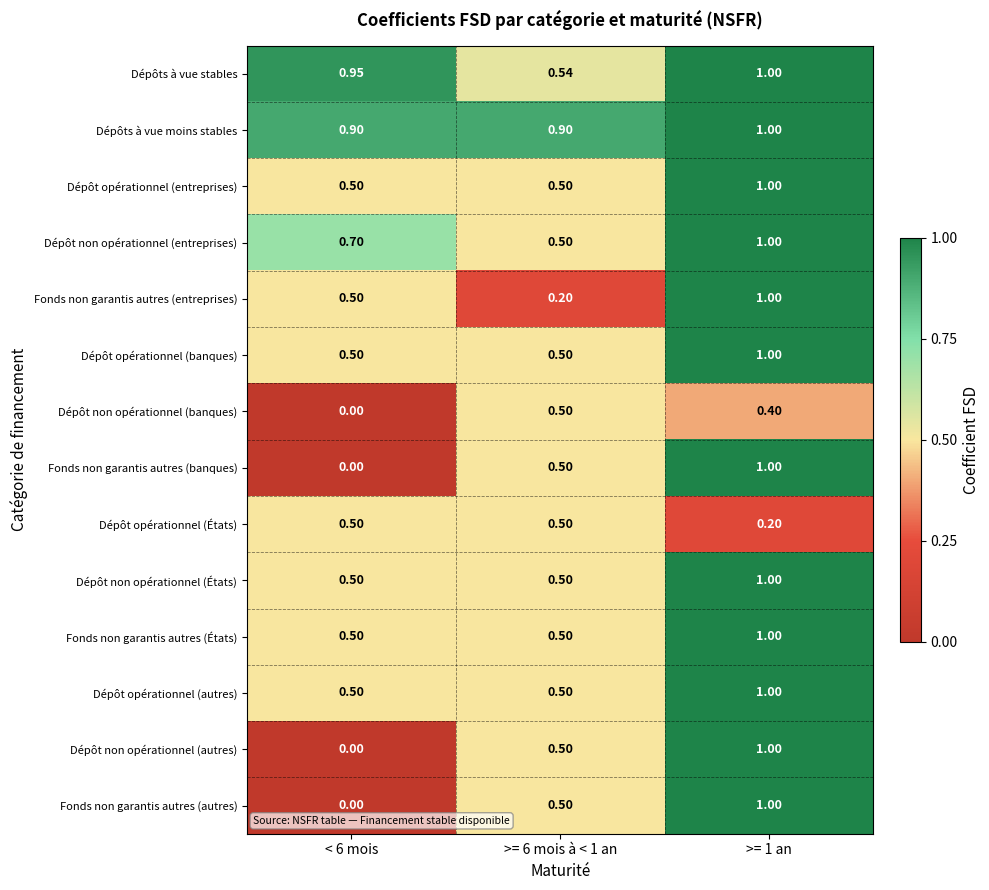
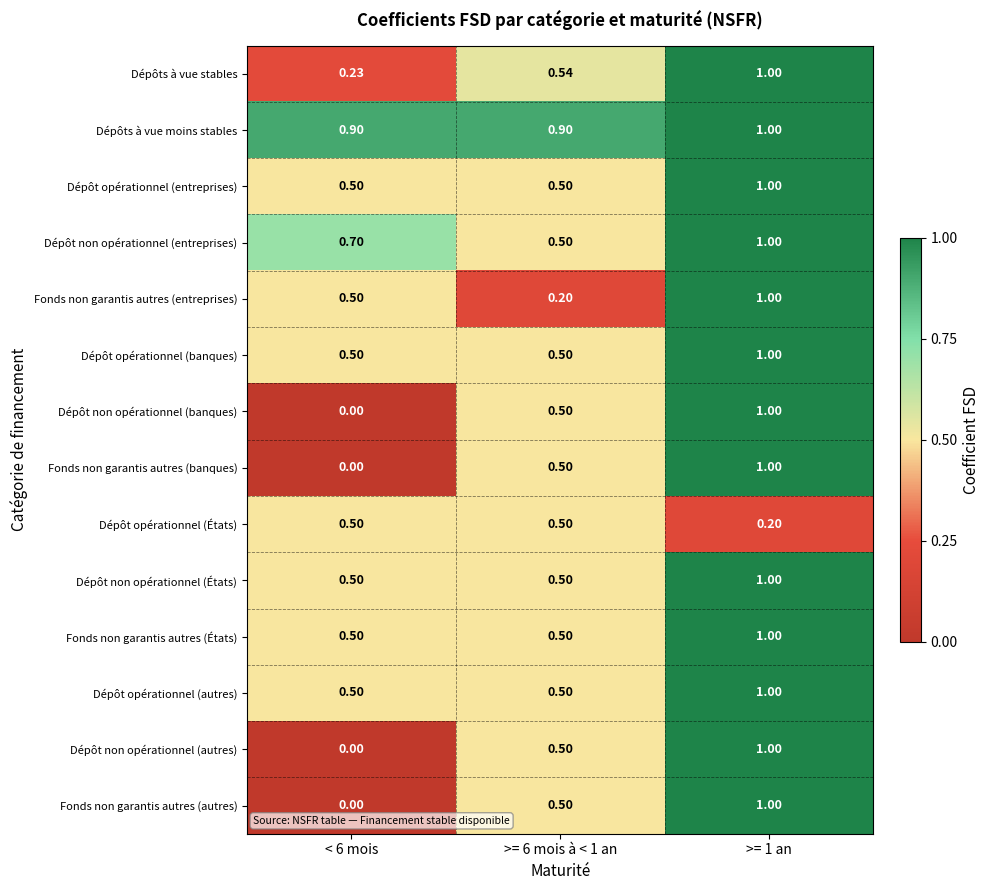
  {
    "Dépôts à vue stables": {
-     "< 6 mois": 0.95,
+     "< 6 mois": 0.23,
      ">= 6 mois à < 1 an": 0.54,
      ">= 1 an": 1.00
    },
    "Dépôts à vue moins stables": {
      "< 6 mois": 0.90,
      ">= 6 mois à < 1 an": 0.90,
      ">= 1 an": 1.00
    },
    "Dépôt opérationnel (entreprises)": {
      "< 6 mois": 0.50,
      ">= 6 mois à < 1 an": 0.50,
      ">= 1 an": 1.00
    },
    "Dépôt non opérationnel (entreprises)": {
      "< 6 mois": 0.70,
      ">= 6 mois à < 1 an": 0.50,
      ">= 1 an": 1.00
    },
    "Fonds non garantis autres (entreprises)": {
      "< 6 mois": 0.50,
      ">= 6 mois à < 1 an": 0.20,
      ">= 1 an": 1.00
    },
    "Dépôt opérationnel (banques)": {
      "< 6 mois": 0.50,
      ">= 6 mois à < 1 an": 0.50,
      ">= 1 an": 1.00
    },
    "Dépôt non opérationnel (banques)": {
      "< 6 mois": 0.00,
      ">= 6 mois à < 1 an": 0.50,
-     ">= 1 an": 0.40
+     ">= 1 an": 1.00
    },
    "Fonds non garantis autres (banques)": {
      "< 6 mois": 0.00,
      ">= 6 mois à < 1 an": 0.50,
      ">= 1 an": 1.00
    },
    "Dépôt opérationnel (États)": {
      "< 6 mois": 0.50,
      ">= 6 mois à < 1 an": 0.50,
      ">= 1 an": 0.20
    },
    "Dépôt non opérationnel (États)": {
      "< 6 mois": 0.50,
      ">= 6 mois à < 1 an": 0.50,
      ">= 1 an": 1.00
    },
    "Fonds non garantis autres (États)": {
      "< 6 mois": 0.50,
      ">= 6 mois à < 1 an": 0.50,
      ">= 1 an": 1.00
    },
    "Dépôt opérationnel (autres)": {
      "< 6 mois": 0.50,
      ">= 6 mois à < 1 an": 0.50,
      ">= 1 an": 1.00
    },
    "Dépôt non opérationnel (autres)": {
      "< 6 mois": 0.00,
      ">= 6 mois à < 1 an": 0.50,
      ">= 1 an": 1.00
    },
    "Fonds non garantis autres (autres)": {
      "< 6 mois": 0.00,
      ">= 6 mois à < 1 an": 0.50,
      ">= 1 an": 1.00
    }
  }
